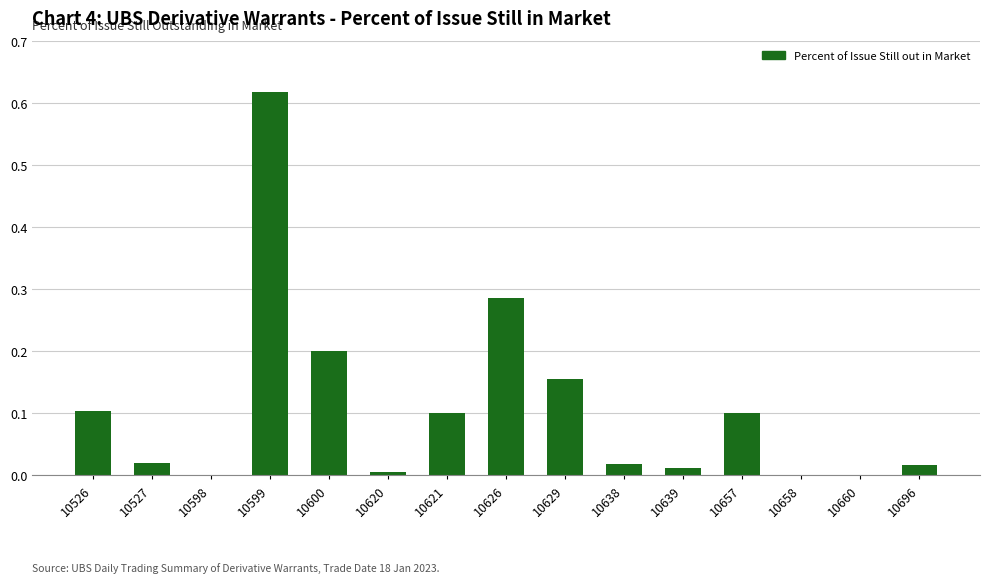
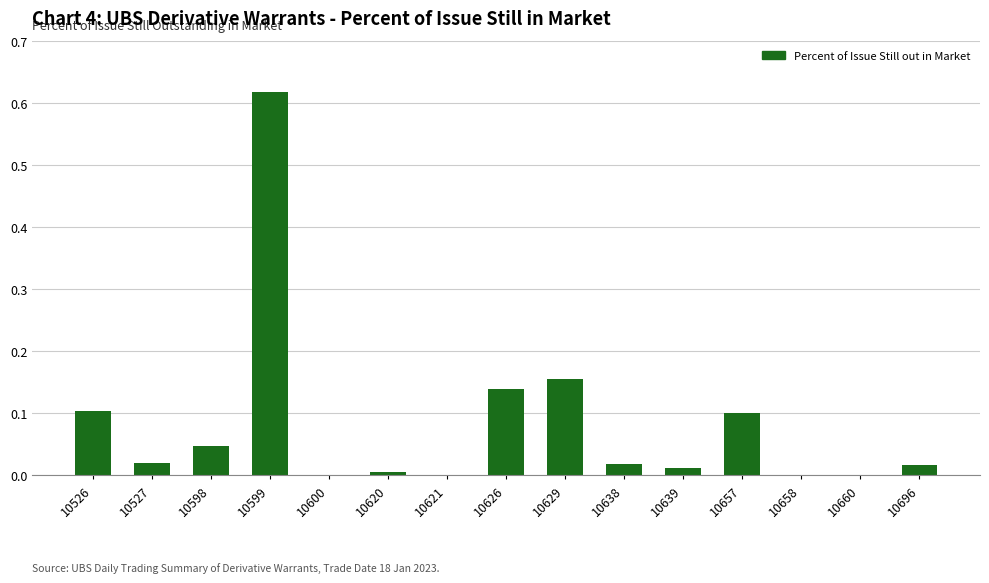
  {
    "10526": 0.10,
    "10527": 0.02,
-   "10598": 0.00,
+   "10598": 0.05,
    "10599": 0.62,
-   "10600": 0.2,
+   "10600": 0.0,
    "10620": 0.01,
-   "10621": 0.1,
-   "10626": 0.29,
+   "10621": 0.0,
+   "10626": 0.14,
    "10629": 0.15,
    "10638": 0.02,
    "10639": 0.01,
    "10657": 0.10,
    "10658": 0.00,
    "10660": 0.00,
    "10696": 0.02
  }
